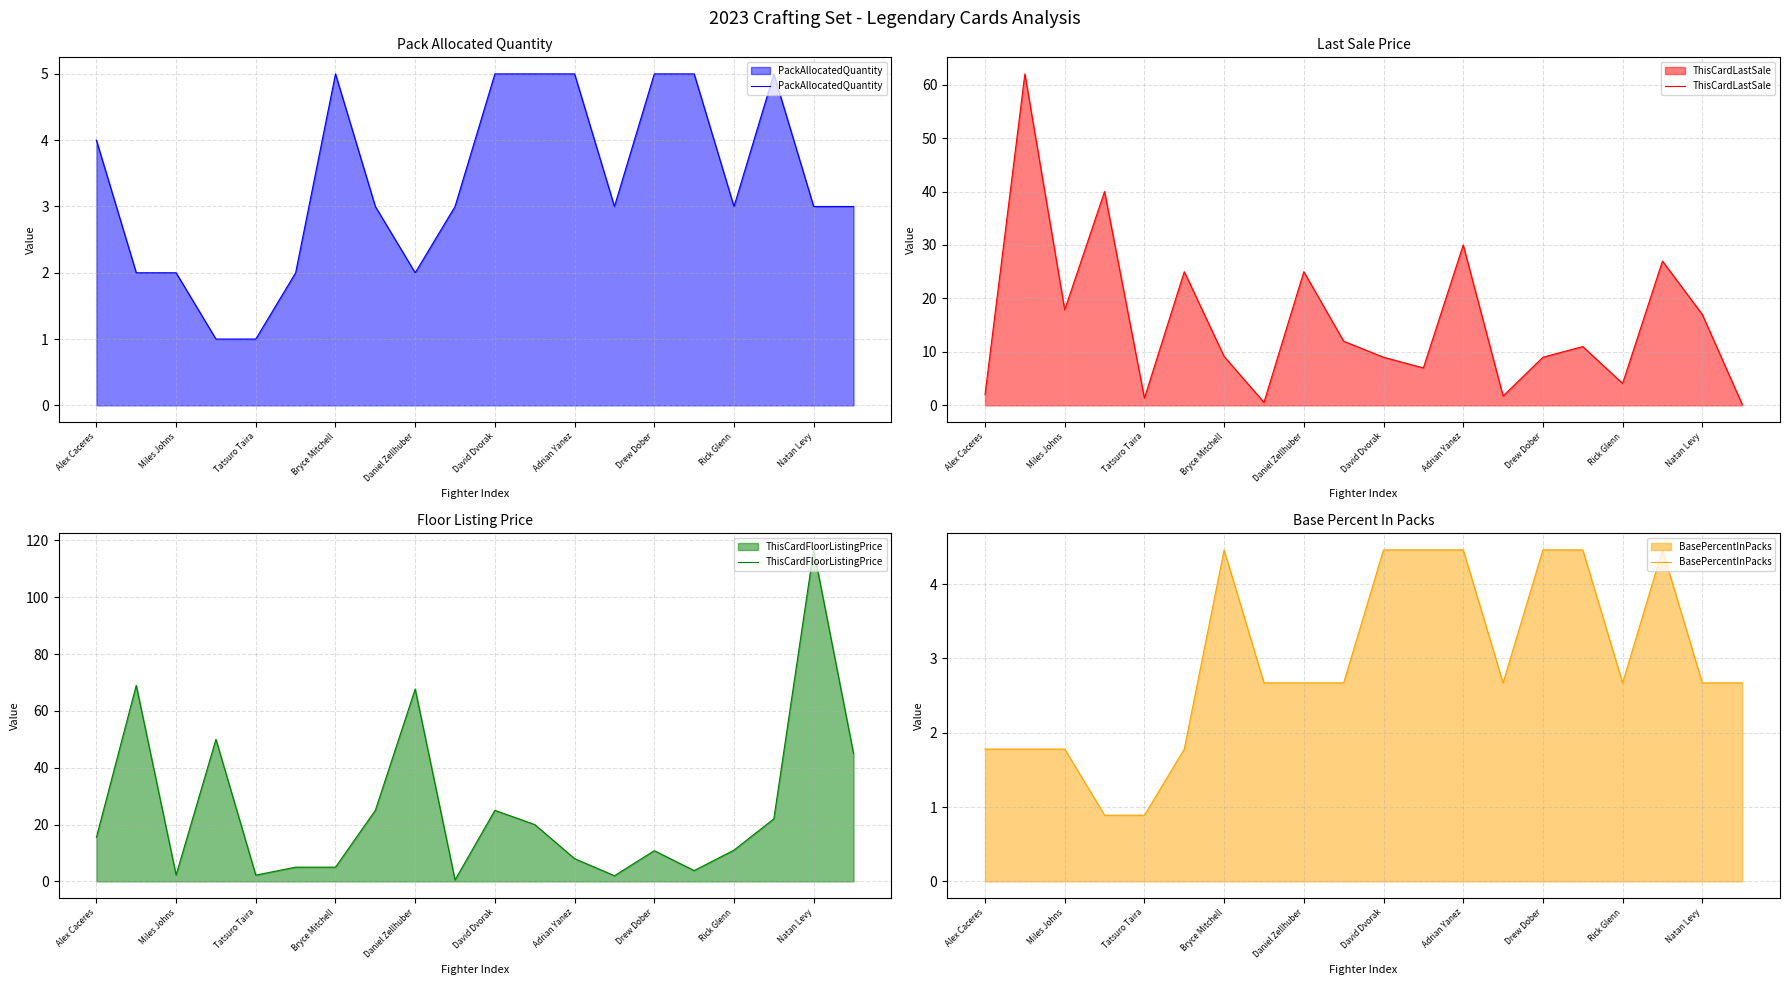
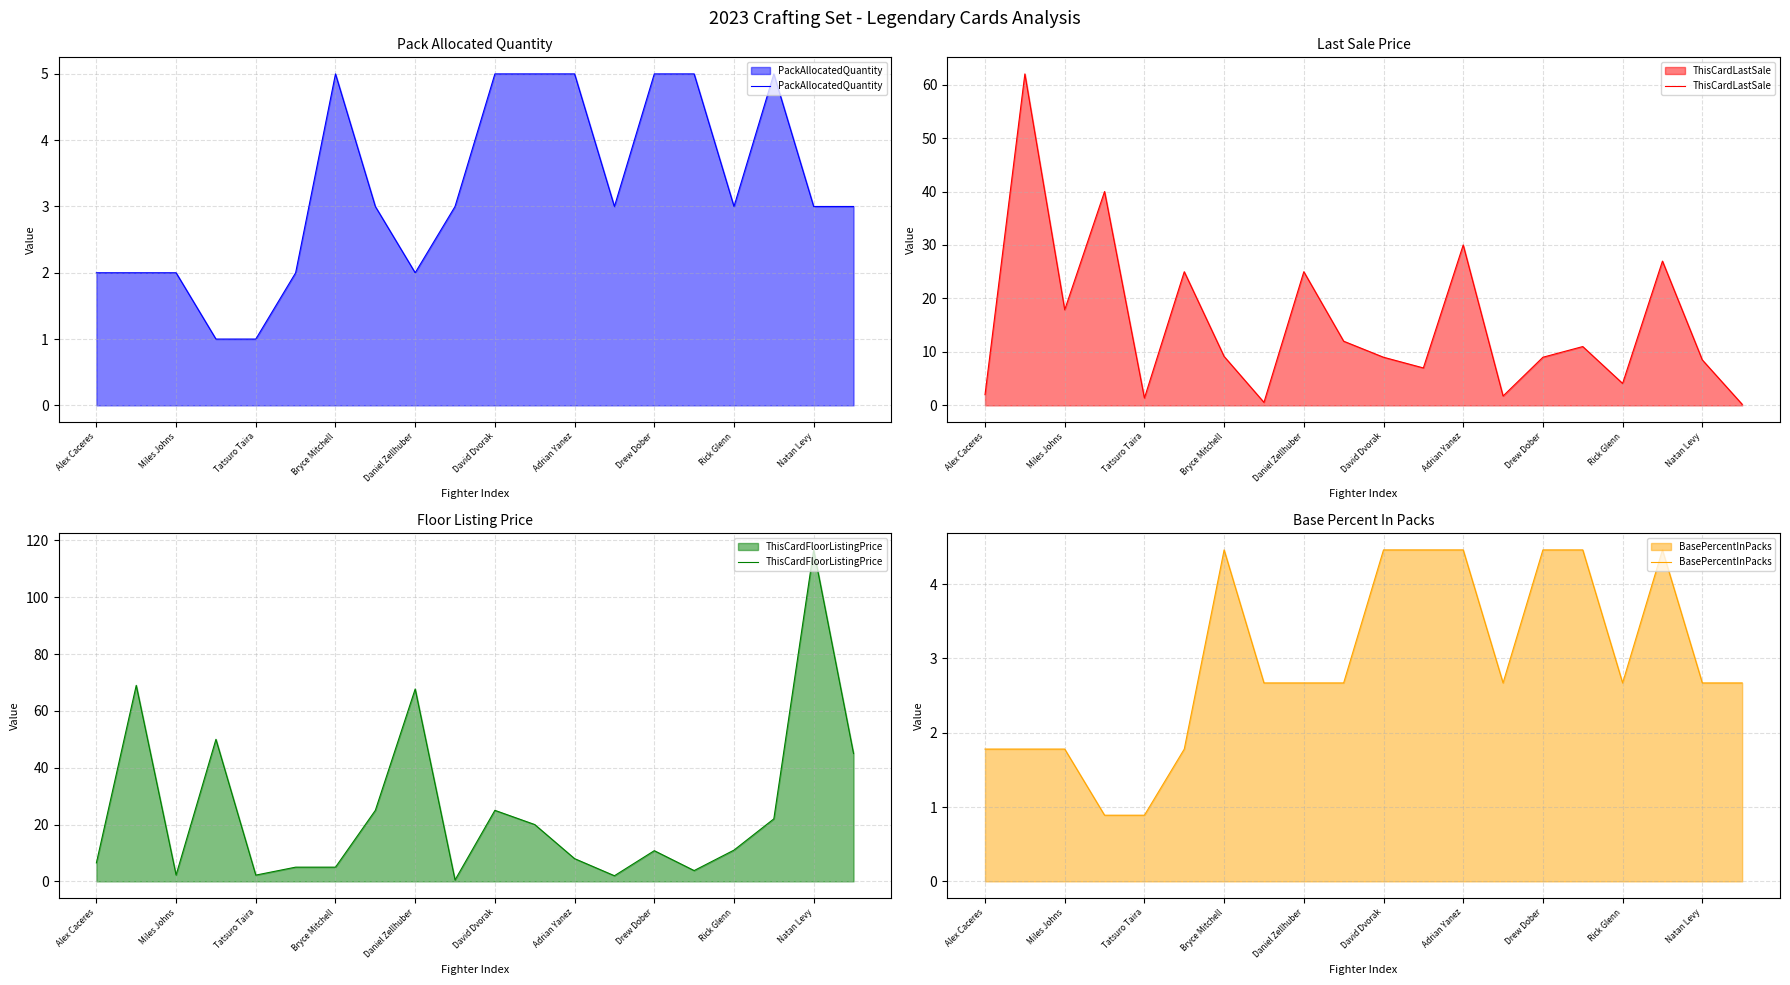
  {
    "Pack Allocated Quantity": {
-     "Alex Caceres": 4,
+     "Alex Caceres": 2,
      "Miles Johns": 2,
      "Tatsuro Taira": 1,
      "Bryce Mitchell": 5,
      "Daniel Zellhuber": 2,
      "David Dvorak": 5,
      "Adrian Yanez": 5,
      "Drew Dober": 5,
      "Rick Glenn": 3,
      "Natan Levy": 3
    },
    "Last Sale Price": {
      "Alex Caceres": 2,
      "Miles Johns": 18,
      "Tatsuro Taira": 1,
      "Bryce Mitchell": 9,
      "Daniel Zellhuber": 25,
      "David Dvorak": 9,
      "Adrian Yanez": 30,
      "Drew Dober": 9,
      "Rick Glenn": 4,
-     "Natan Levy": 17
+     "Natan Levy": 9
    },
    "Floor Listing Price": {
-     "Alex Caceres": 16,
+     "Alex Caceres": 7,
      "Miles Johns": 2,
      "Tatsuro Taira": 2,
      "Bryce Mitchell": 5,
      "Daniel Zellhuber": 68,
      "David Dvorak": 25,
      "Adrian Yanez": 8,
      "Drew Dober": 11,
      "Rick Glenn": 11
    },
    "Base Percent In Packs": {
      "Alex Caceres": 1.8,
      "Miles Johns": 1.8,
      "Tatsuro Taira": 0.9,
      "Bryce Mitchell": 4.5,
      "Daniel Zellhuber": 2.7,
      "David Dvorak": 4.5,
      "Adrian Yanez": 4.5,
      "Drew Dober": 4.5,
      "Rick Glenn": 2.7,
      "Natan Levy": 2.7
    }
  }
